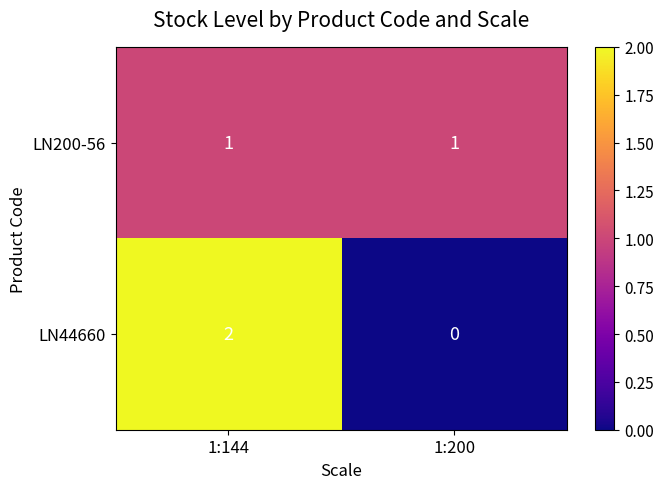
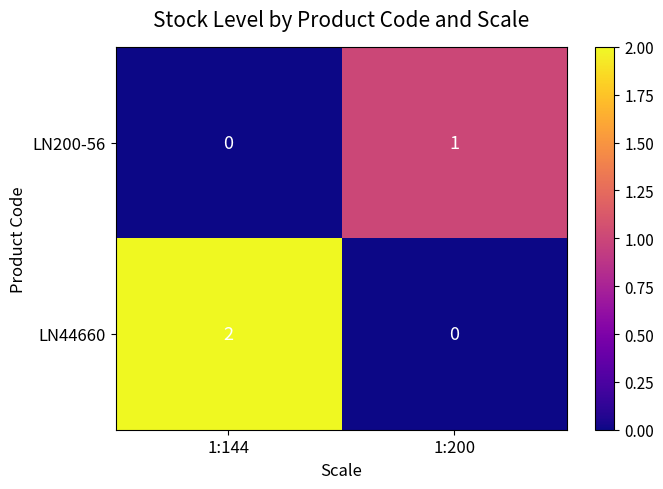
  {
    "LN200-56": {
-     "1:144": 1,
+     "1:144": 0,
      "1:200": 1
    },
    "LN44660": {
      "1:144": 2,
      "1:200": 0
    }
  }
